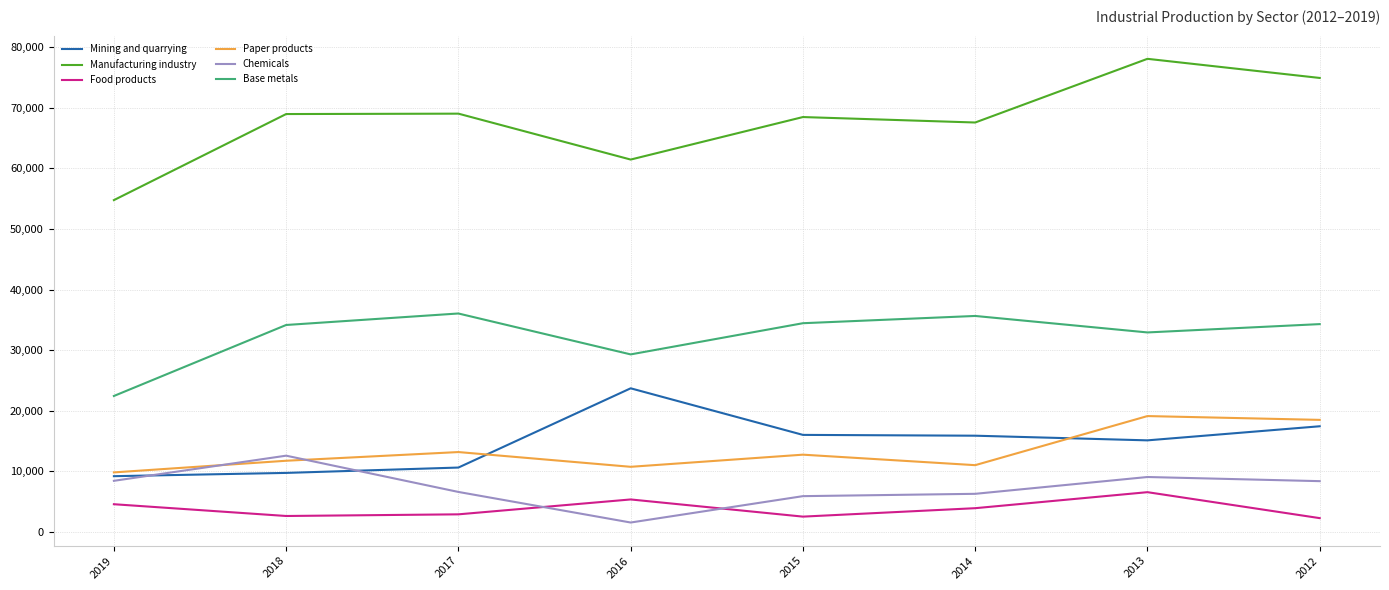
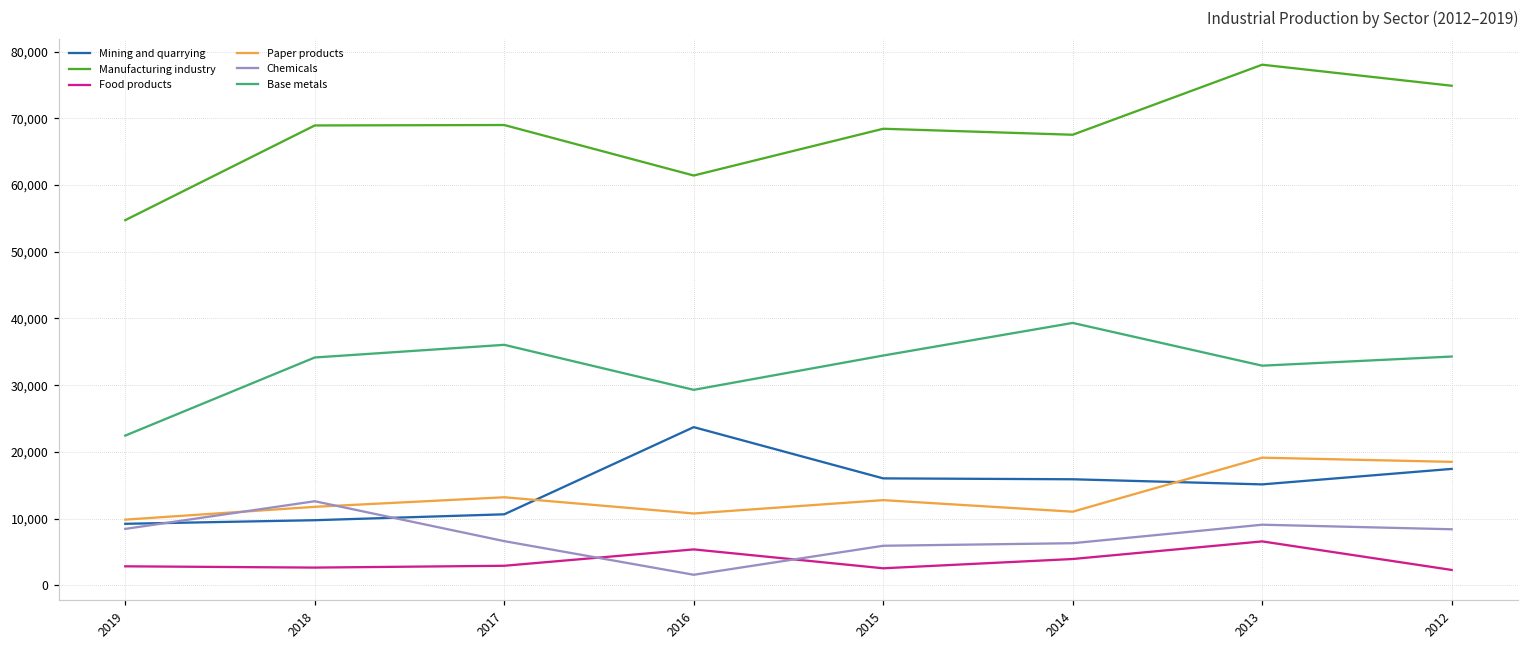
  {
    "Mining and quarrying": {
      "2019": "9,000",
      "2018": "10,000",
      "2017": "11,000",
      "2016": "24,000",
      "2015": "16,000",
      "2014": "16,000",
      "2013": "15,000",
      "2012": "17,000"
    },
    "Manufacturing industry": {
      "2019": "55,000",
      "2018": "69,000",
      "2017": "69,000",
      "2016": "61,000",
      "2015": "68,000",
      "2014": "68,000",
      "2013": "78,000",
      "2012": "75,000"
    },
    "Food products": {
-     "2019": "5,000",
+     "2019": "3,000",
      "2018": "3,000",
      "2017": "3,000",
      "2016": "5,000",
      "2015": "3,000",
      "2014": "4,000",
      "2013": "7,000",
      "2012": "2,000"
    },
    "Paper products": {
      "2019": "10,000",
      "2018": "12,000",
      "2017": "13,000",
      "2016": "11,000",
      "2015": "13,000",
      "2014": "11,000",
      "2013": "19,000",
      "2012": "19,000"
    },
    "Chemicals": {
      "2019": "8,000",
      "2018": "13,000",
      "2017": "7,000",
      "2016": "2,000",
      "2015": "6,000",
      "2014": "6,000",
      "2013": "9,000",
      "2012": "8,000"
    },
    "Base metals": {
      "2019": "22,000",
      "2018": "34,000",
      "2017": "36,000",
      "2016": "29,000",
      "2015": "34,000",
-     "2014": "36,000",
+     "2014": "39,000",
      "2013": "33,000",
      "2012": "34,000"
    }
  }
